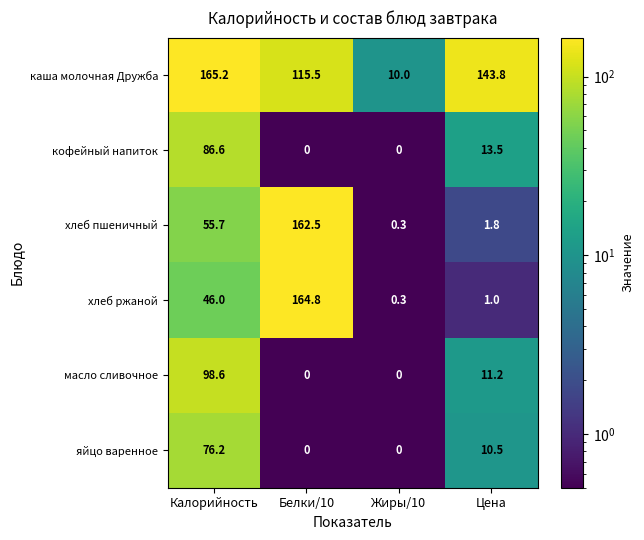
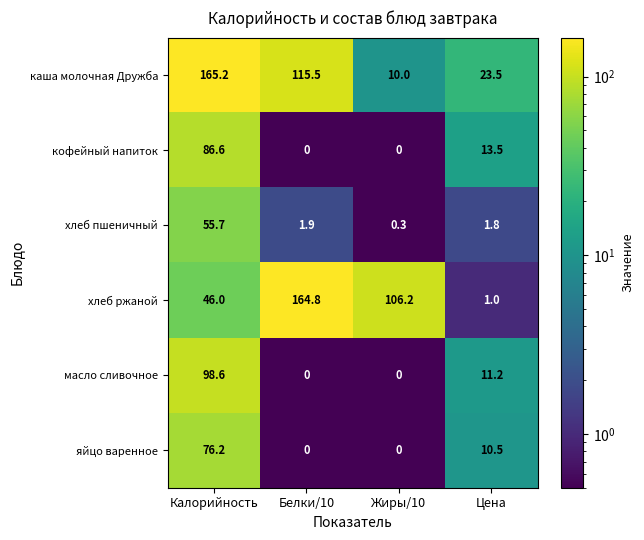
  {
    "каша молочная Дружба": {
      "Калорийность": 165.2,
      "Белки/10": 115.5,
      "Жиры/10": 10.0,
-     "Цена": 143.8
+     "Цена": 23.5
    },
    "кофейный напиток": {
      "Калорийность": 86.6,
      "Белки/10": 0,
      "Жиры/10": 0,
      "Цена": 13.5
    },
    "хлеб пшеничный": {
      "Калорийность": 55.7,
-     "Белки/10": 162.5,
+     "Белки/10": 1.9,
      "Жиры/10": 0.3,
      "Цена": 1.8
    },
    "хлеб ржаной": {
      "Калорийность": 46.0,
      "Белки/10": 164.8,
-     "Жиры/10": 0.3,
+     "Жиры/10": 106.2,
      "Цена": 1.0
    },
    "масло сливочное": {
      "Калорийность": 98.6,
      "Белки/10": 0,
      "Жиры/10": 0,
      "Цена": 11.2
    },
    "яйцо варенное": {
      "Калорийность": 76.2,
      "Белки/10": 0,
      "Жиры/10": 0,
      "Цена": 10.5
    }
  }
